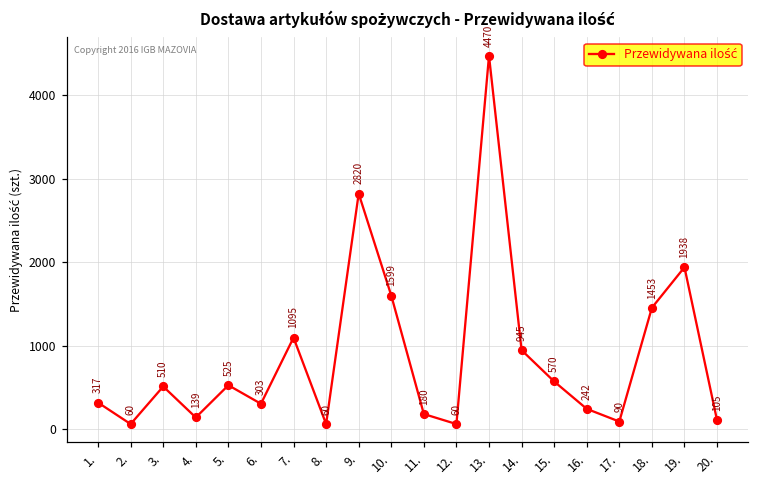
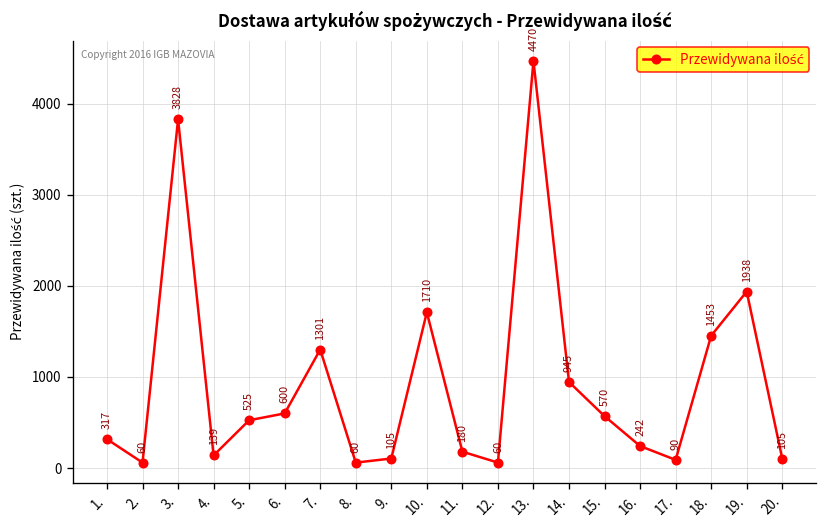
  {
    "1.": 317,
    "2.": 60,
-   "3.": 510,
+   "3.": 3828,
    "4.": 139,
    "5.": 525,
-   "6.": 303,
-   "7.": 1095,
+   "6.": 600,
+   "7.": 1301,
    "8.": 60,
-   "9.": 2820,
-   "10.": 1599,
+   "9.": 105,
+   "10.": 1710,
    "11.": 180,
    "12.": 60,
    "13.": 4470,
    "14.": 945,
    "15.": 570,
    "16.": 242,
    "17.": 90,
    "18.": 1453,
    "19.": 1938,
    "20.": 105
  }
